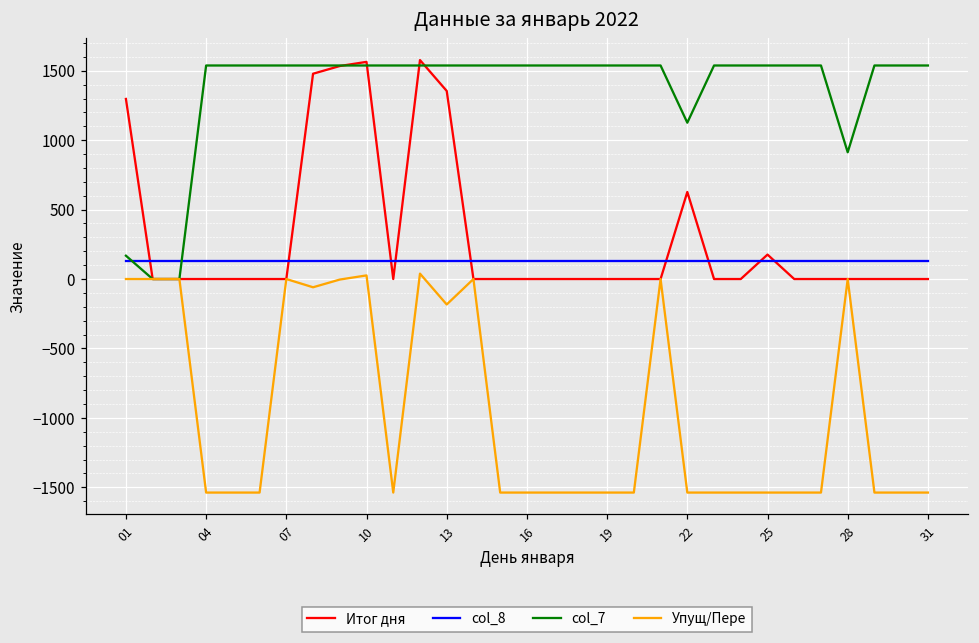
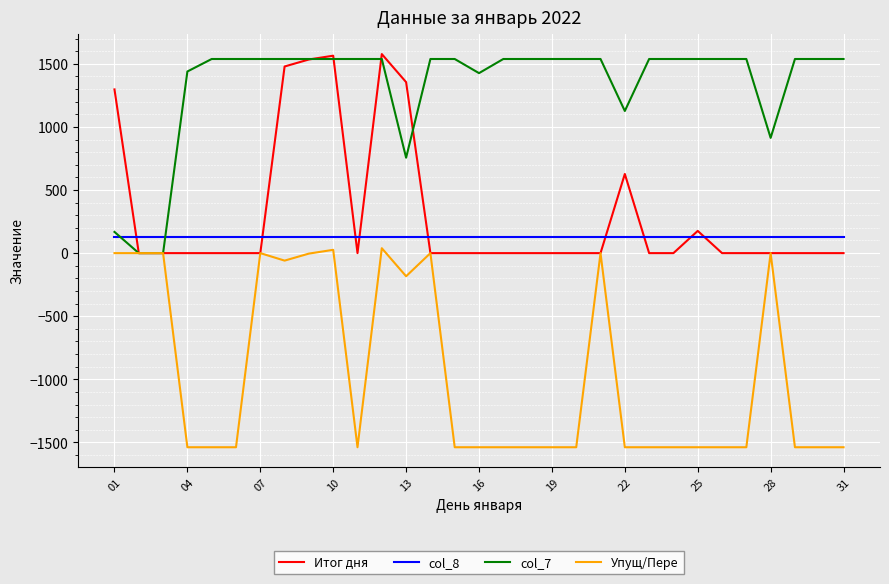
  {
    "Итог дня": {
      "01": 1300,
      "04": 0,
      "10": 1560,
      "13": 1350,
      "16": 0,
      "19": 0,
      "22": 630,
      "25": 180,
      "31": 0
    },
    "col_8": {
      "01": 130,
      "04": 130,
      "07": 130,
      "10": 130,
      "13": 130,
      "16": 130,
      "19": 130,
      "22": 130,
      "25": 130,
      "28": 130,
      "31": 130
    },
    "col_7": {
      "01": 170,
-     "04": 1540,
+     "04": 1440,
      "07": 1540,
      "10": 1540,
-     "13": 1540,
-     "16": 1540,
+     "13": 760,
+     "16": 1430,
      "19": 1540,
      "22": 1130,
      "25": 1540,
      "28": 910,
      "31": 1540
    },
    "Упущ/Пере": {
      "01": 0,
      "04": -1540,
      "10": 30,
      "13": -180,
      "16": -1540,
      "19": -1540,
      "22": -1540,
      "25": -1540,
      "31": -1540
    }
  }
